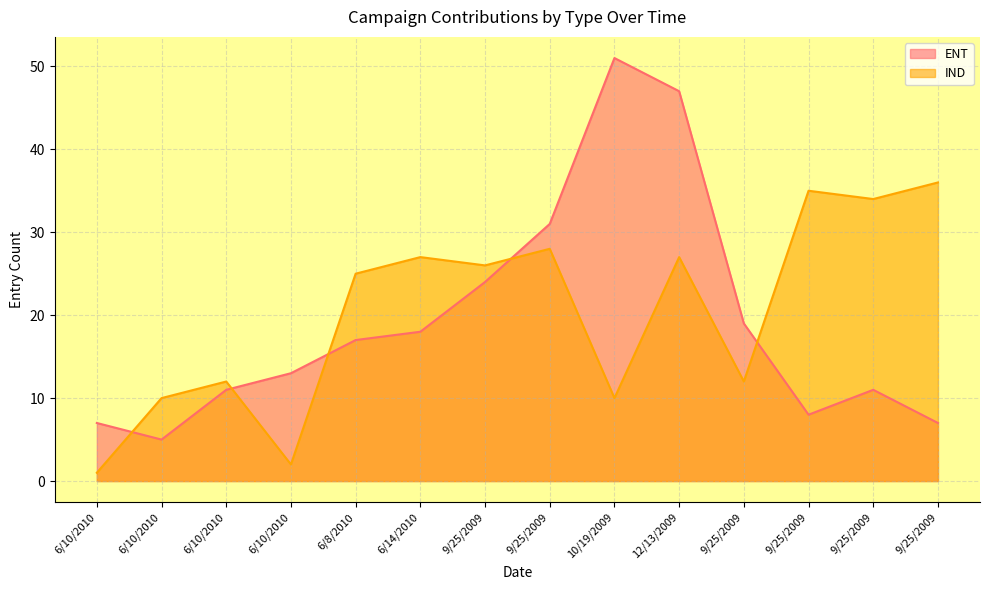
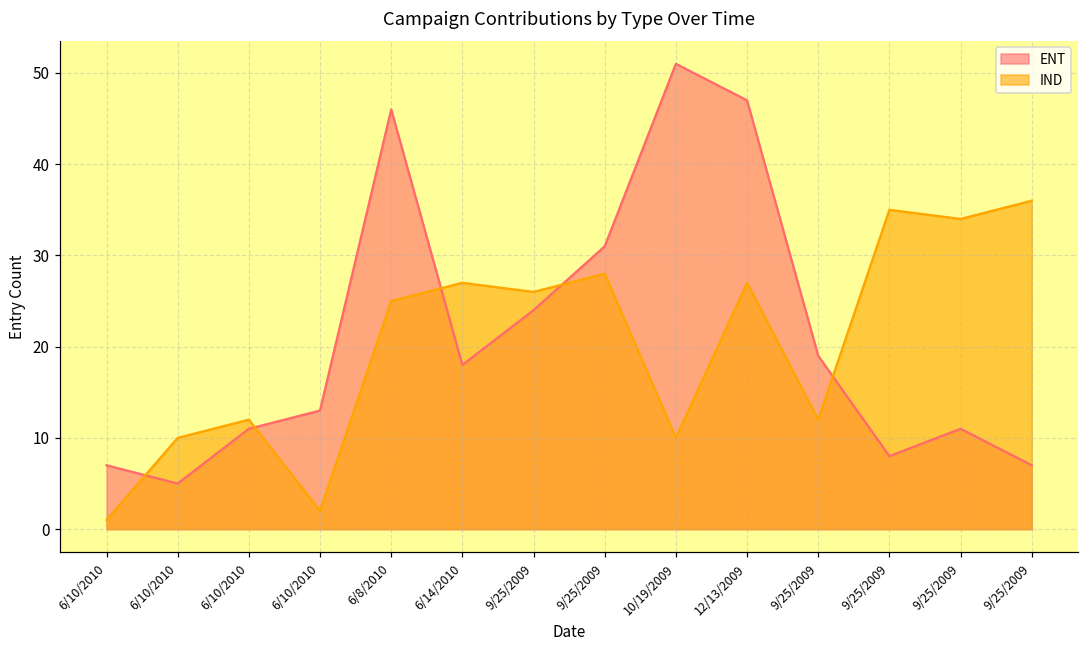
  {
    "ENT": {
-     "6/8/2010": 17,
+     "6/8/2010": 46,
      "6/14/2010": 18,
      "10/19/2009": 51,
      "12/13/2009": 47
    },
    "IND": {
      "6/8/2010": 25,
      "6/14/2010": 27,
      "10/19/2009": 10,
      "12/13/2009": 27
    }
  }
